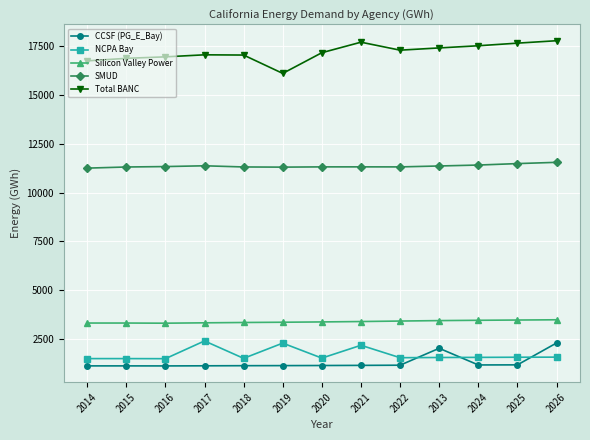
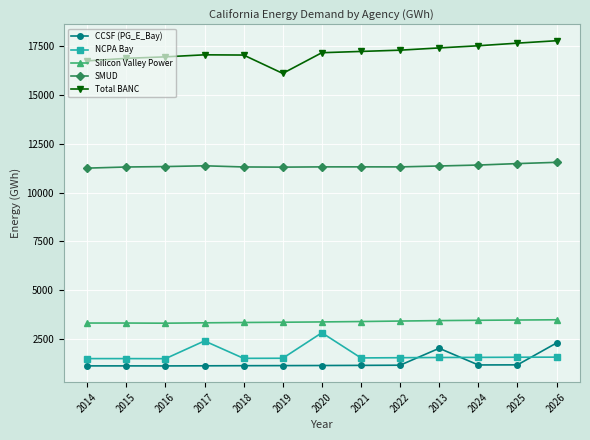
  {
    "CCSF (PG_E_Bay)": {
      "2014": 1100,
      "2015": 1100,
      "2016": 1100,
      "2017": 1100,
      "2018": 1100,
      "2019": 1100,
      "2020": 1100,
      "2021": 1100,
      "2022": 1200,
      "2013": 2000,
      "2024": 1200,
      "2025": 1200,
      "2026": 2300
    },
    "NCPA Bay": {
      "2014": 1500,
      "2015": 1500,
      "2016": 1500,
      "2017": 2400,
      "2018": 1500,
-     "2019": 2300,
-     "2020": 1500,
-     "2021": 2200,
+     "2019": 1500,
+     "2020": 2800,
+     "2021": 1500,
      "2022": 1500,
      "2013": 1500,
      "2024": 1600,
      "2025": 1600,
      "2026": 1600
    },
    "Total BANC": {
      "2017": 17100,
      "2018": 17000,
      "2019": 16100,
      "2020": 17200,
-     "2021": 17700,
+     "2021": 17200,
      "2022": 17300,
      "2013": 17400,
      "2024": 17500,
      "2025": 17700,
      "2026": 17800
    }
  }
